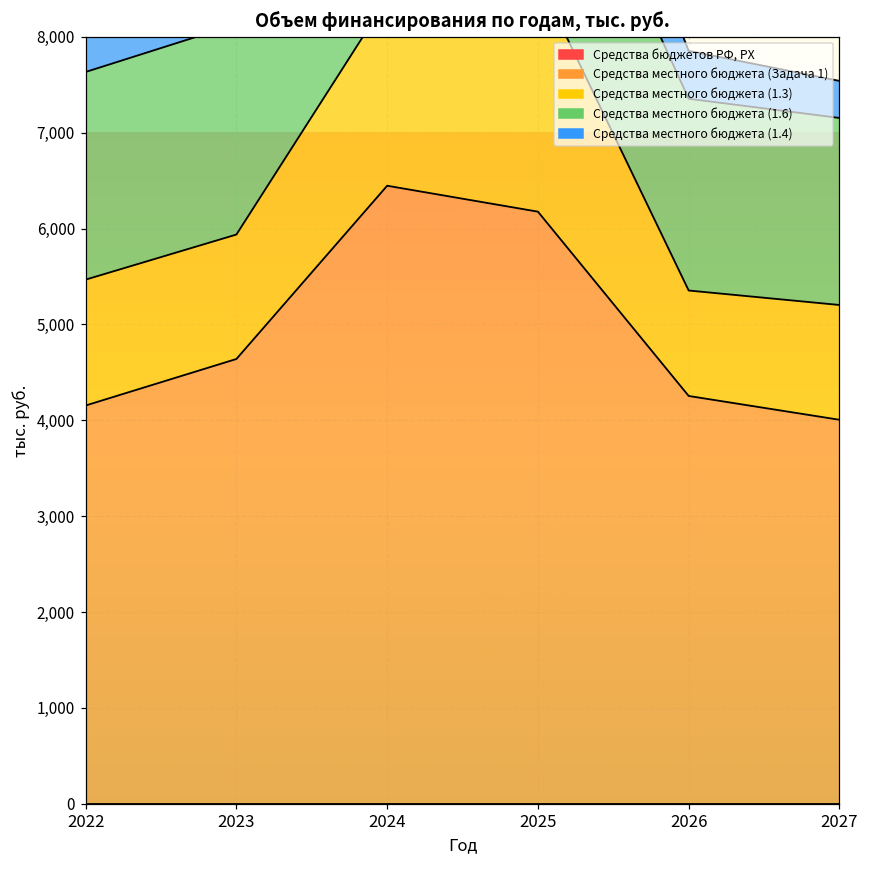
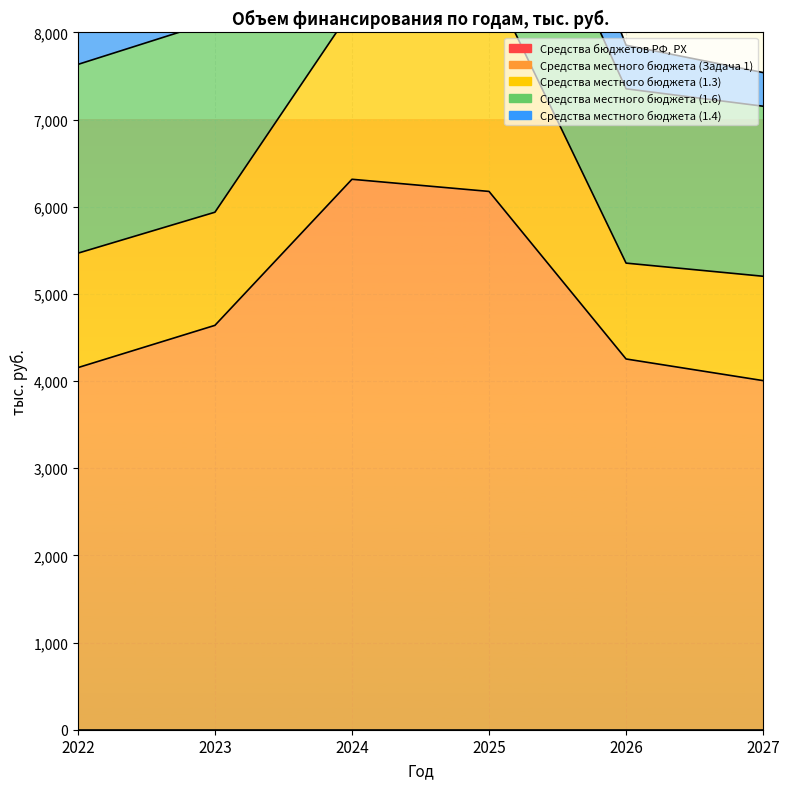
  {
    "Средства бюджетов РФ, РХ": {
      "2022": "0",
      "2023": "0",
      "2024": "0",
      "2025": "0",
      "2026": "0",
      "2027": "0"
    },
    "Средства местного бюджета (Задача 1)": {
      "2022": "4,200",
      "2023": "4,600",
-     "2024": "6,400",
+     "2024": "6,300",
      "2025": "6,200",
      "2026": "4,300",
      "2027": "4,000"
    },
    "Средства местного бюджета (1.3)": {
      "2022": "1,300",
      "2023": "1,300",
      "2026": "1,100",
      "2027": "1,200"
    },
    "Средства местного бюджета (1.6)": {
      "2022": "2,200",
      "2027": "2,000"
    },
    "Средства местного бюджета (1.4)": {
      "2027": "400"
    }
  }
